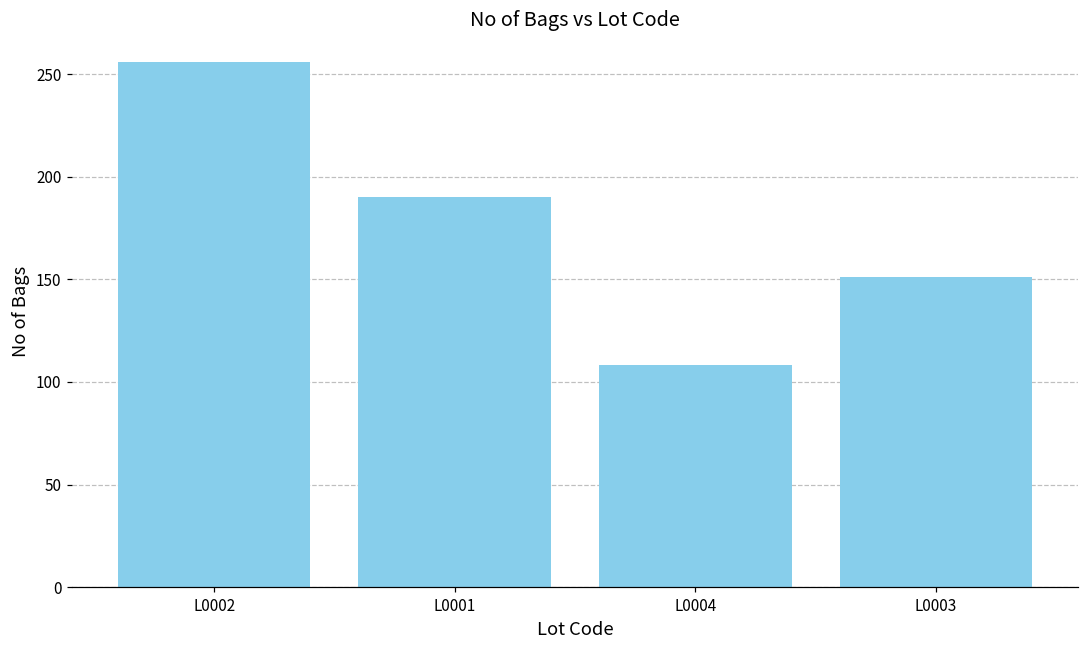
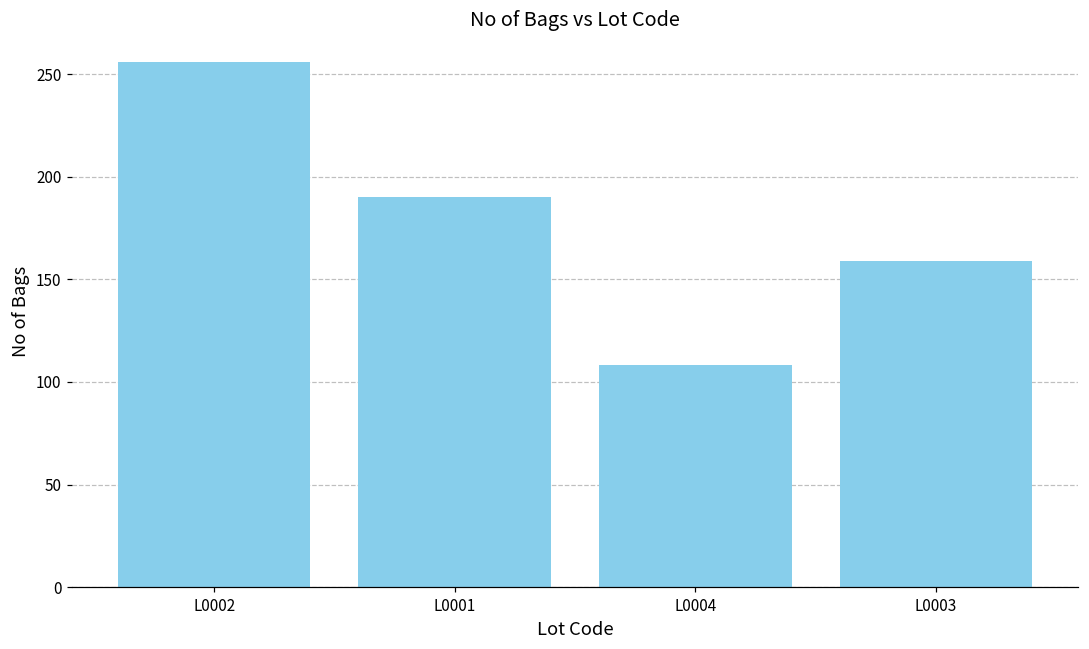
  {
    "L0002": 256,
    "L0001": 190,
    "L0004": 108,
-   "L0003": 151
+   "L0003": 159
  }
